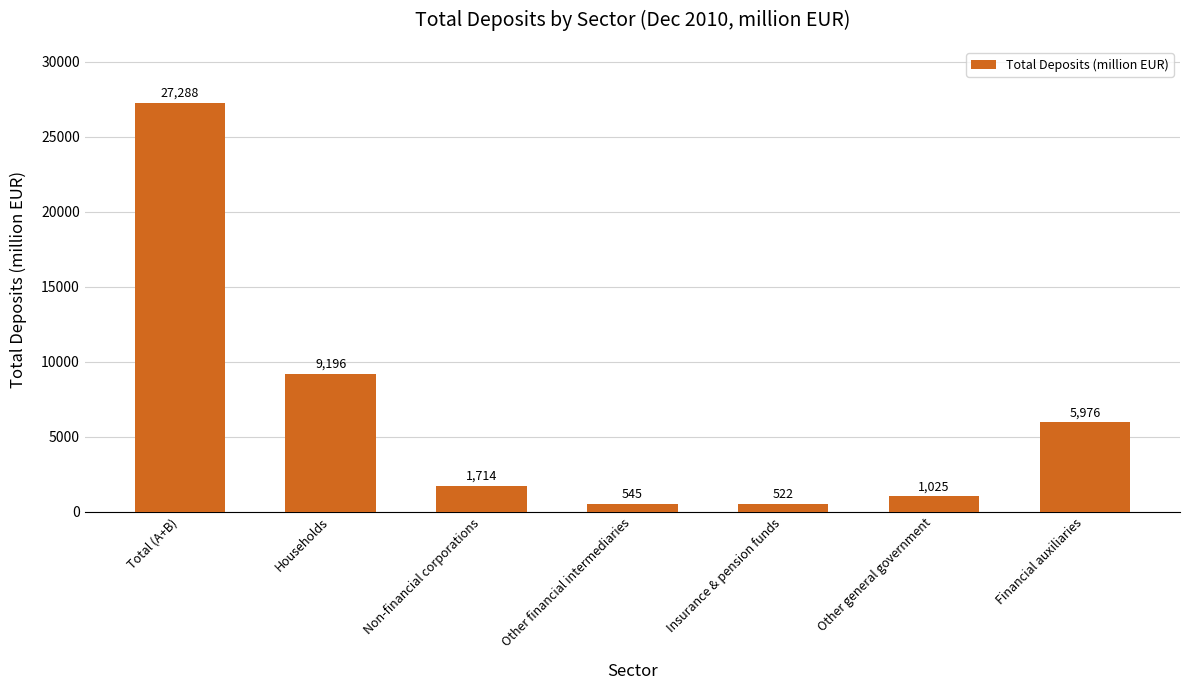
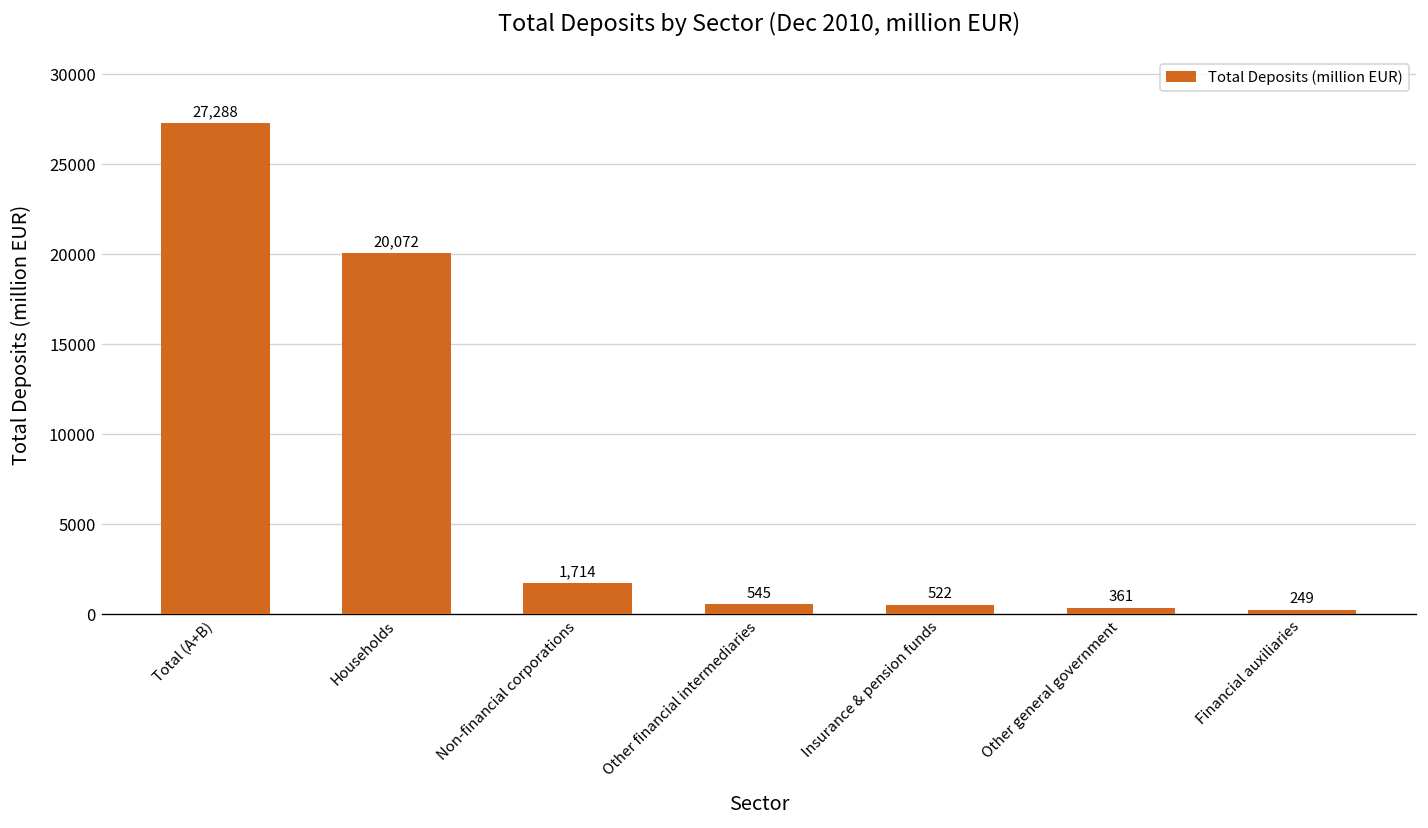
  {
    "Total (A+B)": "27,288",
-   "Households": "9,196",
+   "Households": "20,072",
    "Non-financial corporations": "1,714",
    "Other financial intermediaries": "545",
    "Insurance & pension funds": "522",
-   "Other general government": "1,025",
-   "Financial auxiliaries": "5,976"
+   "Other general government": "361",
+   "Financial auxiliaries": "249"
  }
